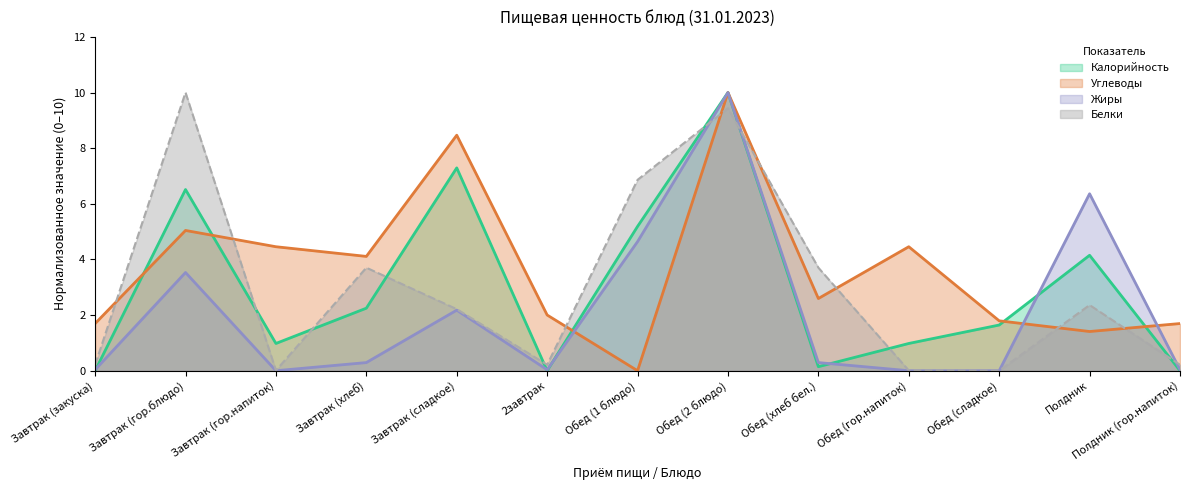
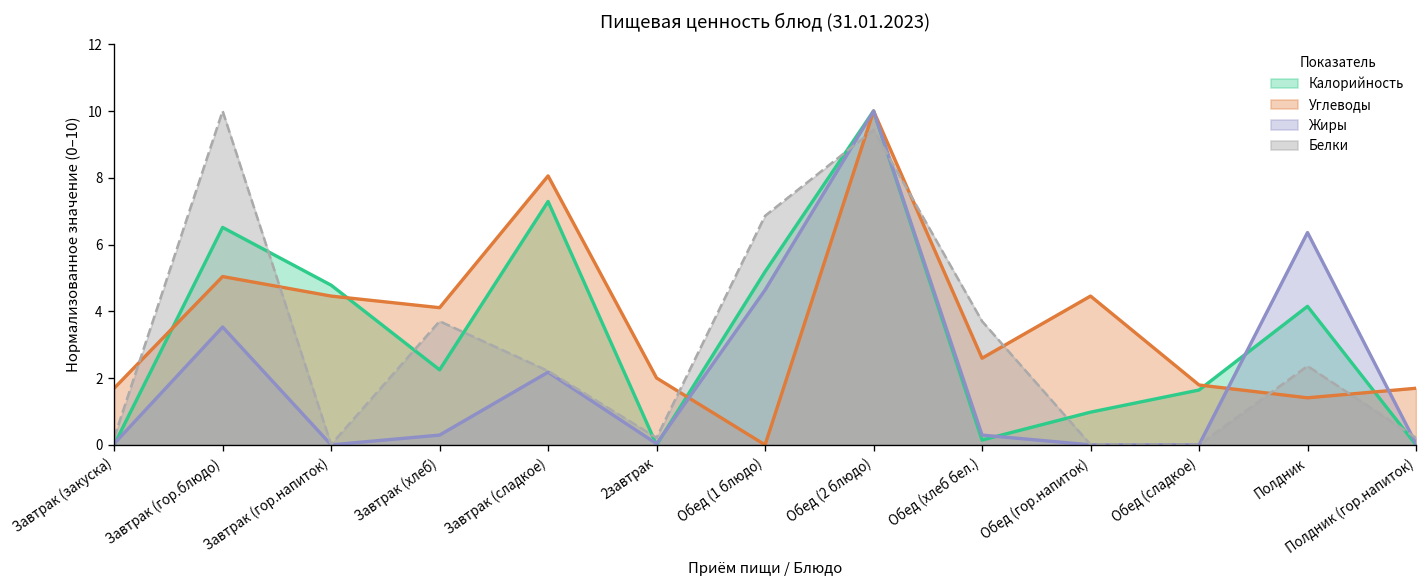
  {
    "Калорийность": {
      "Завтрак (гор.блюдо)": 6.5,
-     "Завтрак (гор.напиток)": 1.0,
+     "Завтрак (гор.напиток)": 4.8,
      "Завтрак (хлеб)": 2.2,
      "Завтрак (сладкое)": 7.3,
      "Обед (1 блюдо)": 5.2,
      "Обед (хлеб бел.)": 0.1,
      "Обед (гор.напиток)": 1.0,
      "Обед (сладкое)": 1.6,
      "Полдник": 4.1
    },
    "Углеводы": {
      "Завтрак (закуска)": 1.7,
      "Завтрак (гор.блюдо)": 5.0,
      "Завтрак (гор.напиток)": 4.5,
      "Завтрак (хлеб)": 4.1,
-     "Завтрак (сладкое)": 8.5,
+     "Завтрак (сладкое)": 8.1,
      "2завтрак": 2.0,
      "Обед (1 блюдо)": 0.0,
      "Обед (хлеб бел.)": 2.6,
      "Обед (гор.напиток)": 4.5,
      "Обед (сладкое)": 1.8,
      "Полдник": 1.4,
      "Полдник (гор.напиток)": 1.7
    }
  }
